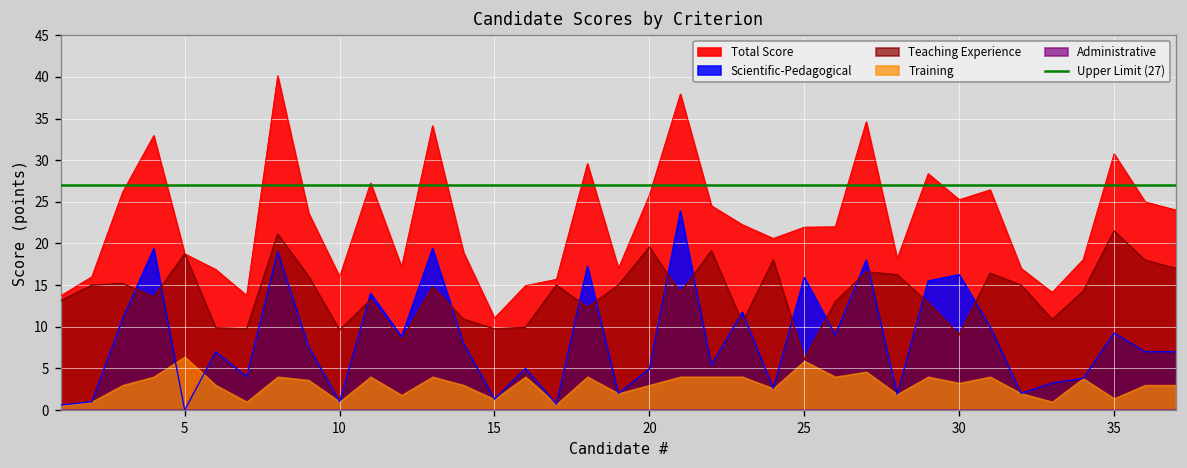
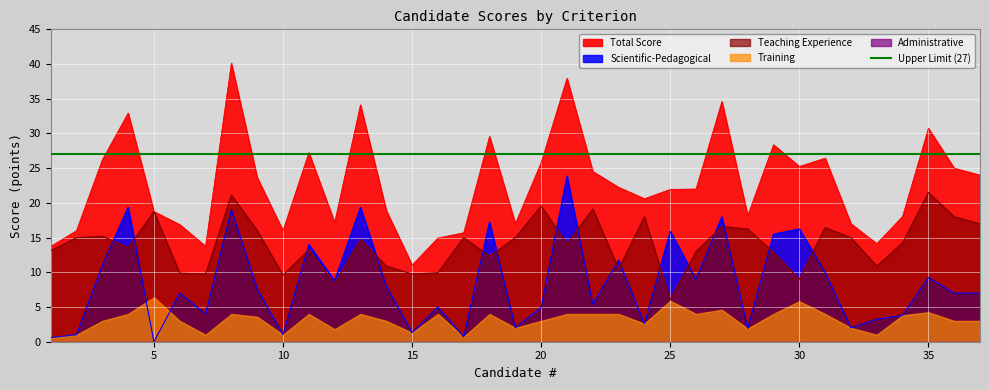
  {
    "Upper Limit (27)": {
      "5": 27,
      "10": 27,
      "15": 27,
      "20": 27,
      "25": 27,
      "30": 27,
      "35": 27
    },
    "Total Score": {
      "10": 16,
      "15": 11,
      "20": 26,
      "25": 22,
      "30": 25,
      "35": 31
    },
    "Scientific-Pedagogical": {
      "20": 5,
      "25": 16,
      "30": 16,
      "35": 9
    },
    "Teaching Experience": {
      "10": 10,
      "15": 10,
      "20": 20,
      "30": 9,
      "35": 22
    },
    "Training": {
      "5": 6,
      "20": 3,
-     "30": 3,
-     "35": 1
+     "30": 6,
+     "35": 4
    },
    "Administrative": {
      "10": 0,
      "15": 0,
      "20": 0,
      "25": 0,
      "30": 0,
      "35": 0
    }
  }
